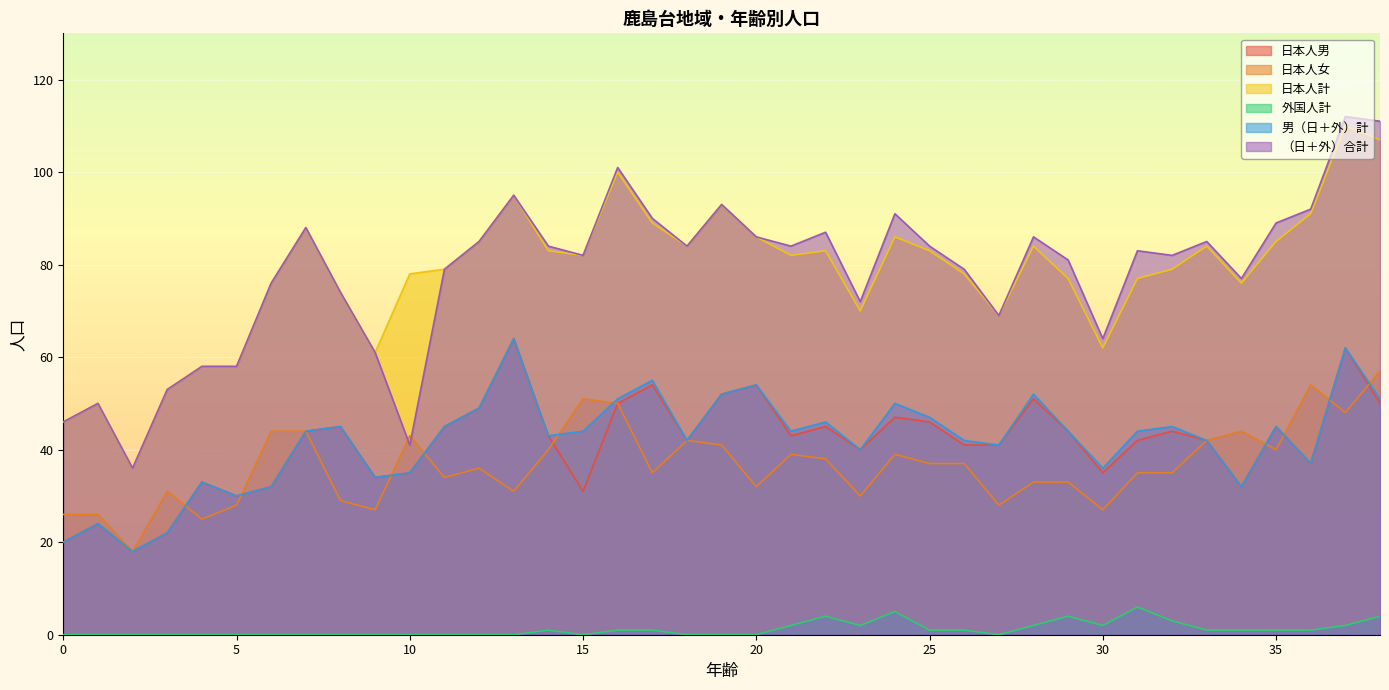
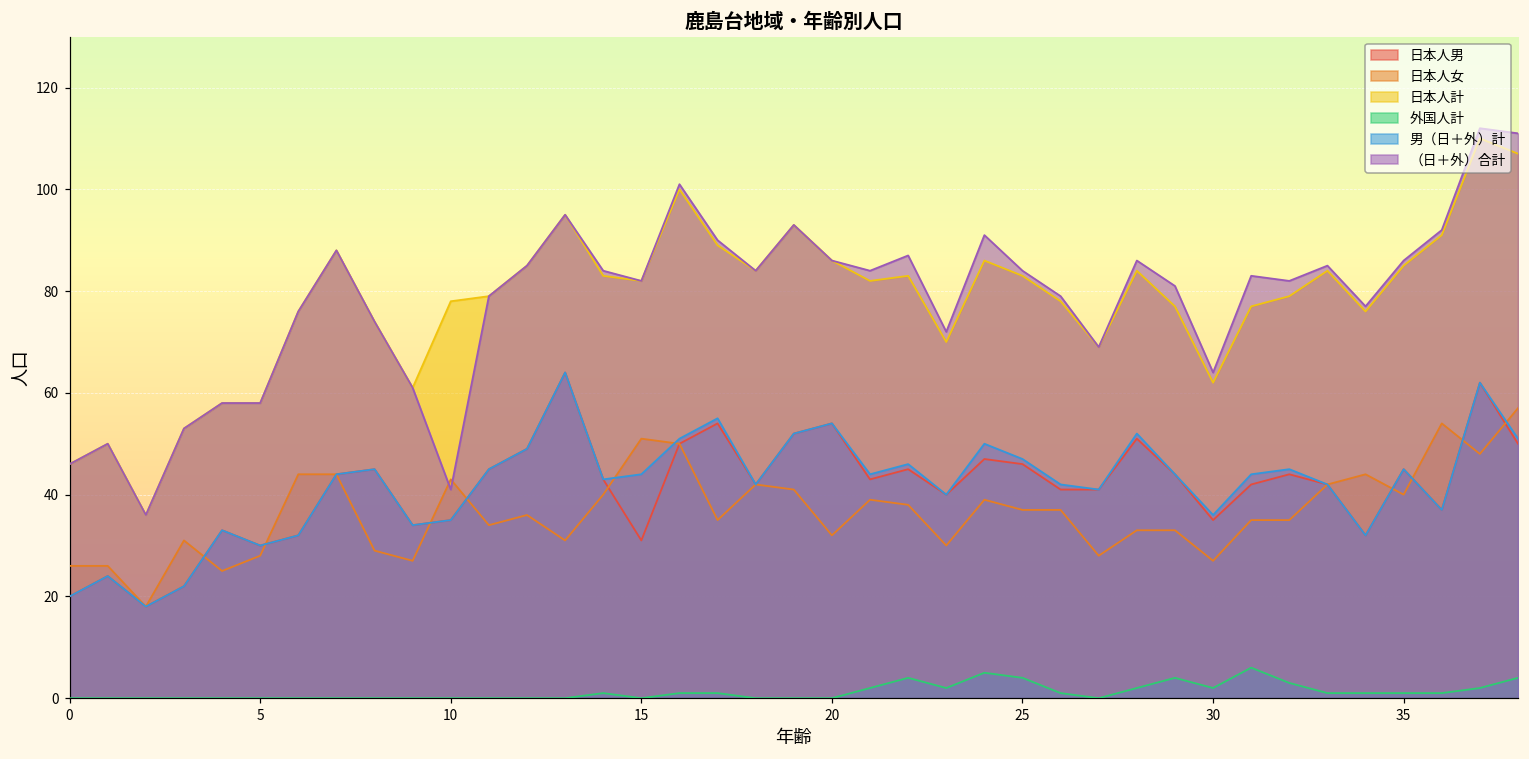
  {
    "日本人計": {
      "10": 78,
      "25": 83,
      "30": 62,
      "35": 85
    },
    "外国人計": {
      "0": 0,
      "5": 0,
      "10": 0,
      "15": 0,
      "20": 0,
-     "25": 1,
+     "25": 4,
      "30": 2,
      "35": 1
    },
    "男（日＋外）計": {
      "15": 44,
      "25": 47,
      "30": 36
    },
    "（日＋外）合計": {
      "10": 41,
      "25": 84,
      "30": 64,
-     "35": 89
+     "35": 86
    }
  }
